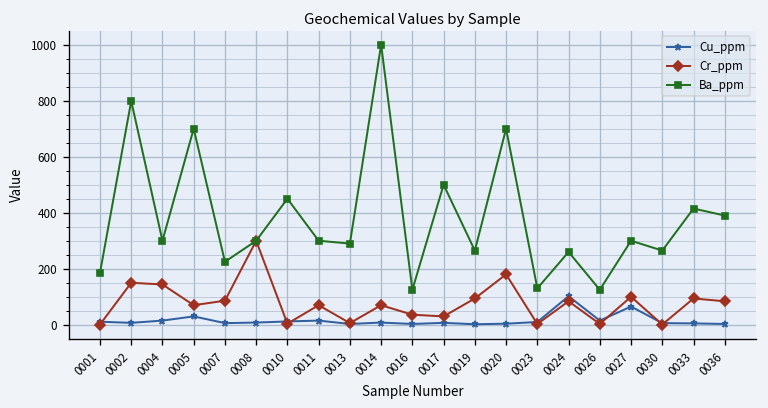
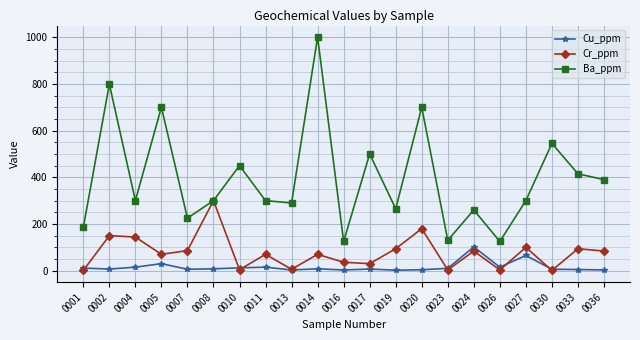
  {
    "Cu_ppm": {
      "0002": 10,
      "0004": 20,
      "0005": 30,
      "0007": 10,
      "0008": 10,
      "0011": 20,
      "0014": 10,
      "0016": 0,
      "0017": 10,
      "0019": 0,
      "0020": 0,
      "0024": 100,
      "0026": 20,
      "0027": 70,
      "0033": 10,
      "0036": 0
    },
    "Cr_ppm": {
      "0002": 150,
      "0004": 140,
      "0005": 70,
      "0007": 90,
      "0011": 70,
      "0014": 70,
      "0016": 40,
      "0017": 30,
      "0019": 90,
      "0020": 180,
      "0024": 80,
      "0026": 0,
      "0027": 100,
      "0033": 90,
      "0036": 80
    },
    "Ba_ppm": {
      "0001": 190,
      "0002": 800,
      "0004": 300,
      "0005": 700,
      "0007": 230,
      "0010": 450,
      "0011": 300,
      "0013": 290,
      "0014": 1000,
      "0016": 130,
      "0017": 500,
      "0019": 270,
      "0020": 700,
      "0023": 130,
      "0024": 260,
      "0026": 130,
      "0027": 300,
-     "0030": 270,
+     "0030": 550,
      "0033": 420,
      "0036": 390
    }
  }
